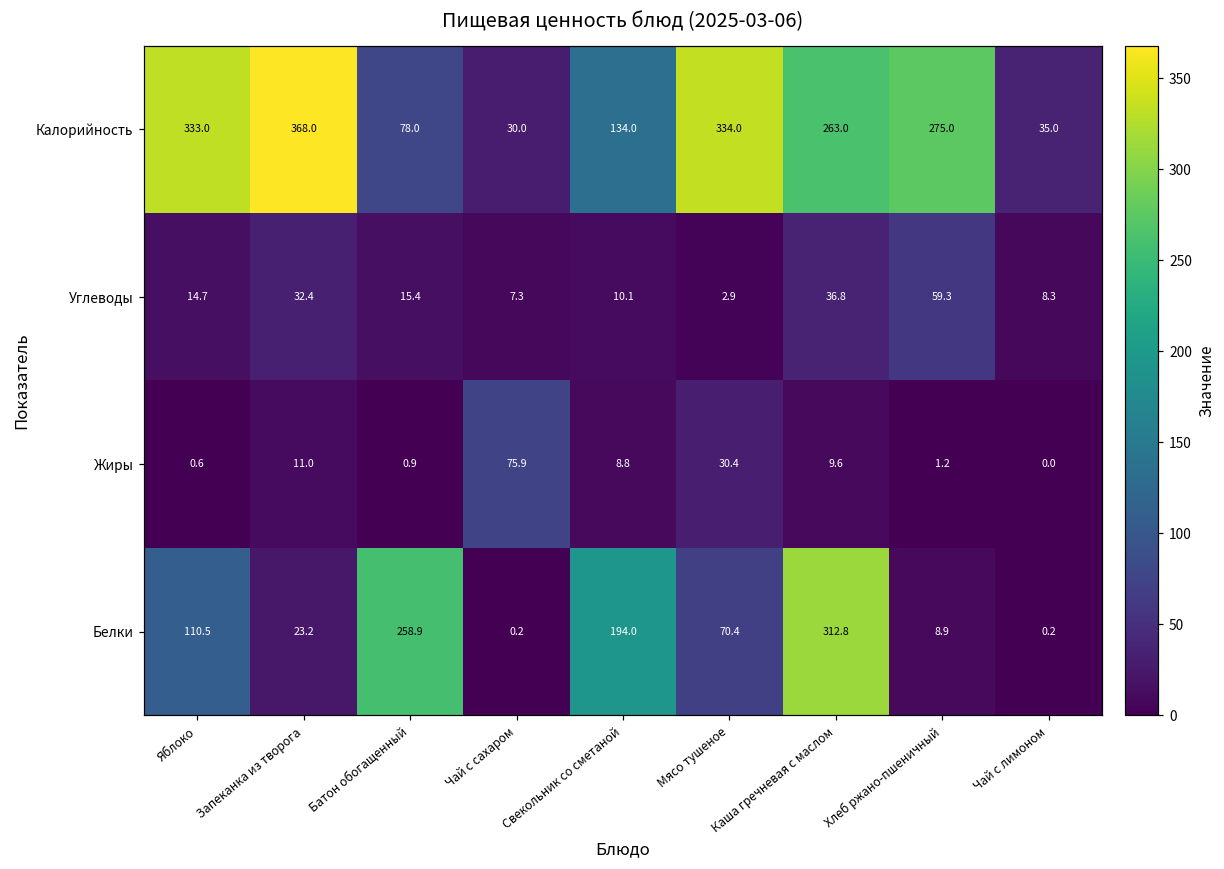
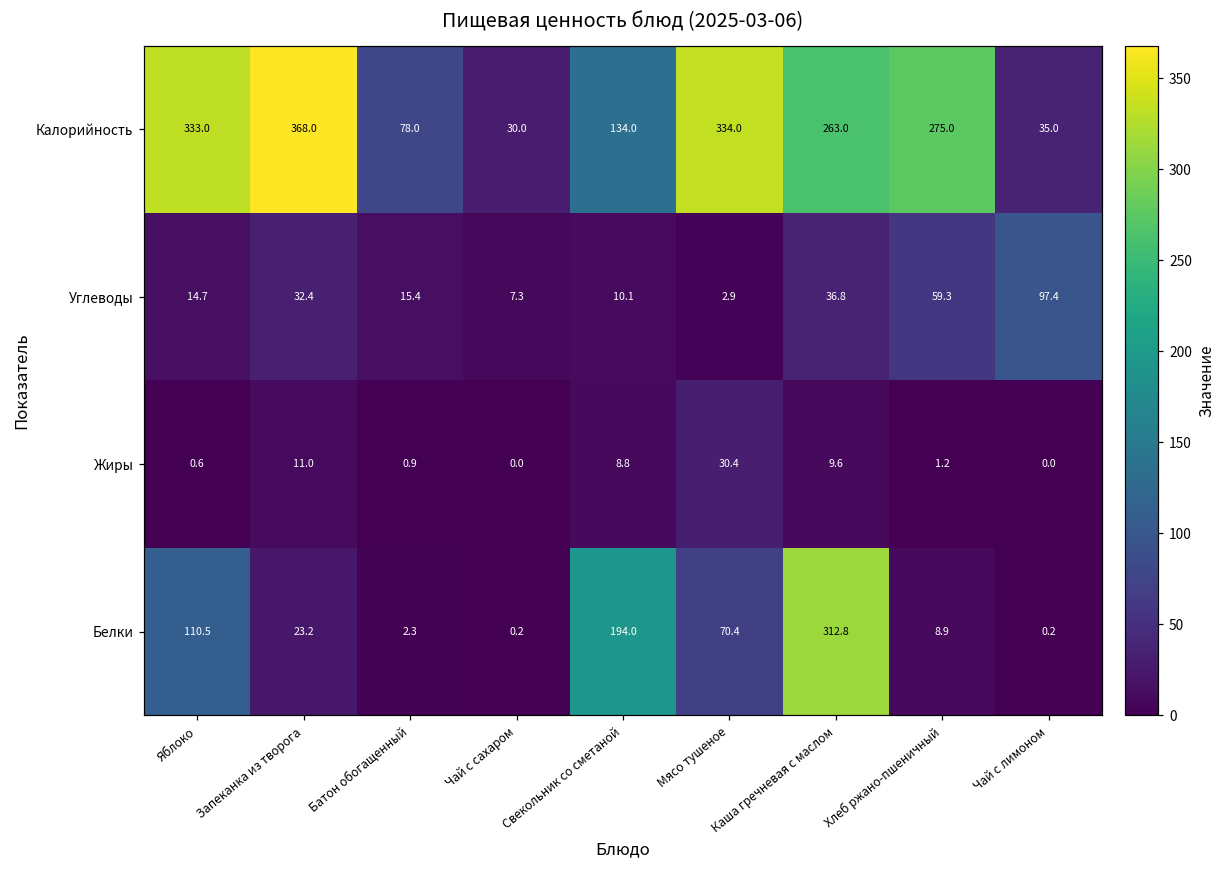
  {
    "Калорийность": {
      "Яблоко": 333.0,
      "Запеканка из творога": 368.0,
      "Батон обогащенный": 78.0,
      "Чай с сахаром": 30.0,
      "Свекольник со сметаной": 134.0,
      "Мясо тушеное": 334.0,
      "Каша гречневая с маслом": 263.0,
      "Хлеб ржано-пшеничный": 275.0,
      "Чай с лимоном": 35.0
    },
    "Углеводы": {
      "Яблоко": 14.7,
      "Запеканка из творога": 32.4,
      "Батон обогащенный": 15.4,
      "Чай с сахаром": 7.3,
      "Свекольник со сметаной": 10.1,
      "Мясо тушеное": 2.9,
      "Каша гречневая с маслом": 36.8,
      "Хлеб ржано-пшеничный": 59.3,
-     "Чай с лимоном": 8.3
+     "Чай с лимоном": 97.4
    },
    "Жиры": {
      "Яблоко": 0.6,
      "Запеканка из творога": 11.0,
      "Батон обогащенный": 0.9,
-     "Чай с сахаром": 75.9,
+     "Чай с сахаром": 0.0,
      "Свекольник со сметаной": 8.8,
      "Мясо тушеное": 30.4,
      "Каша гречневая с маслом": 9.6,
      "Хлеб ржано-пшеничный": 1.2,
      "Чай с лимоном": 0.0
    },
    "Белки": {
      "Яблоко": 110.5,
      "Запеканка из творога": 23.2,
-     "Батон обогащенный": 258.9,
+     "Батон обогащенный": 2.3,
      "Чай с сахаром": 0.2,
      "Свекольник со сметаной": 194.0,
      "Мясо тушеное": 70.4,
      "Каша гречневая с маслом": 312.8,
      "Хлеб ржано-пшеничный": 8.9,
      "Чай с лимоном": 0.2
    }
  }
